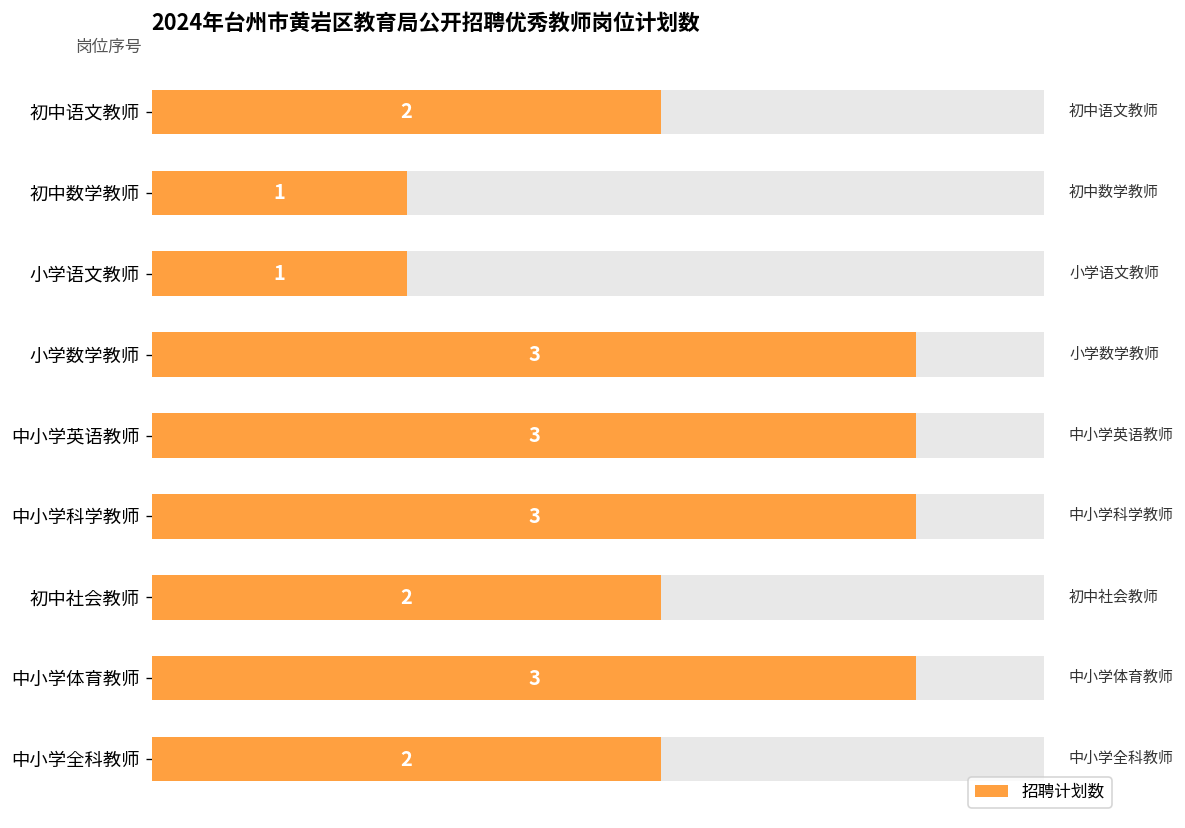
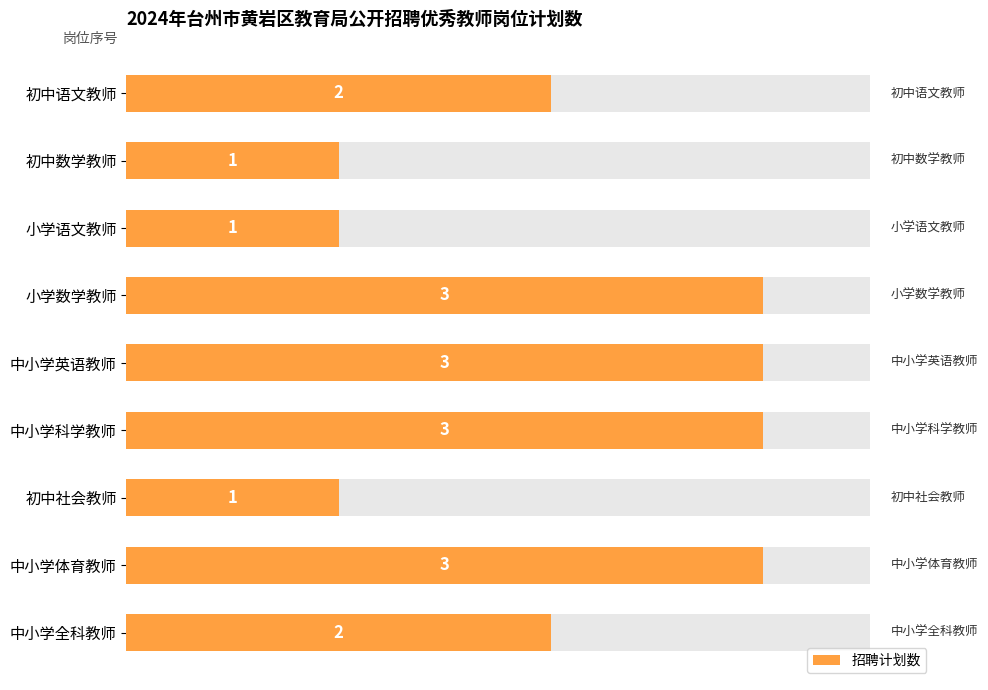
  {
    "招聘计划数": {
-     "初中社会教师": 2
+     "初中社会教师": 1
    }
  }
